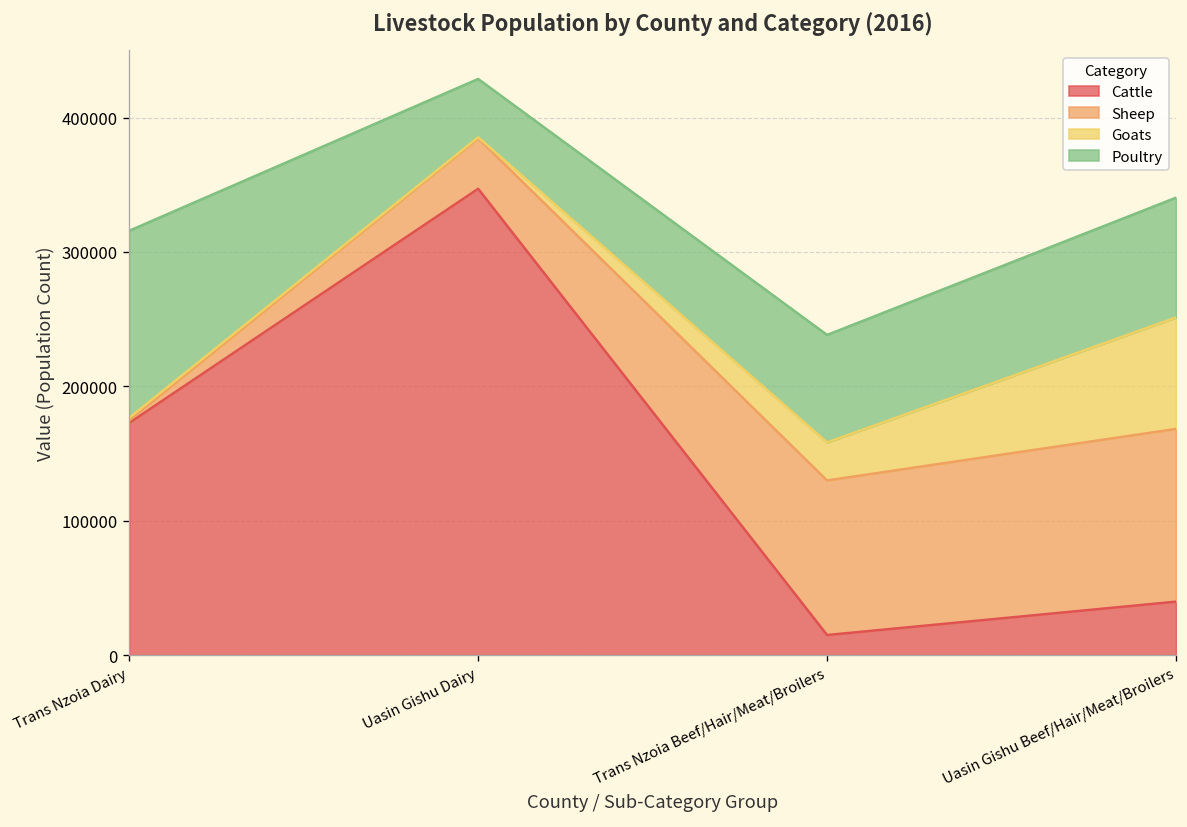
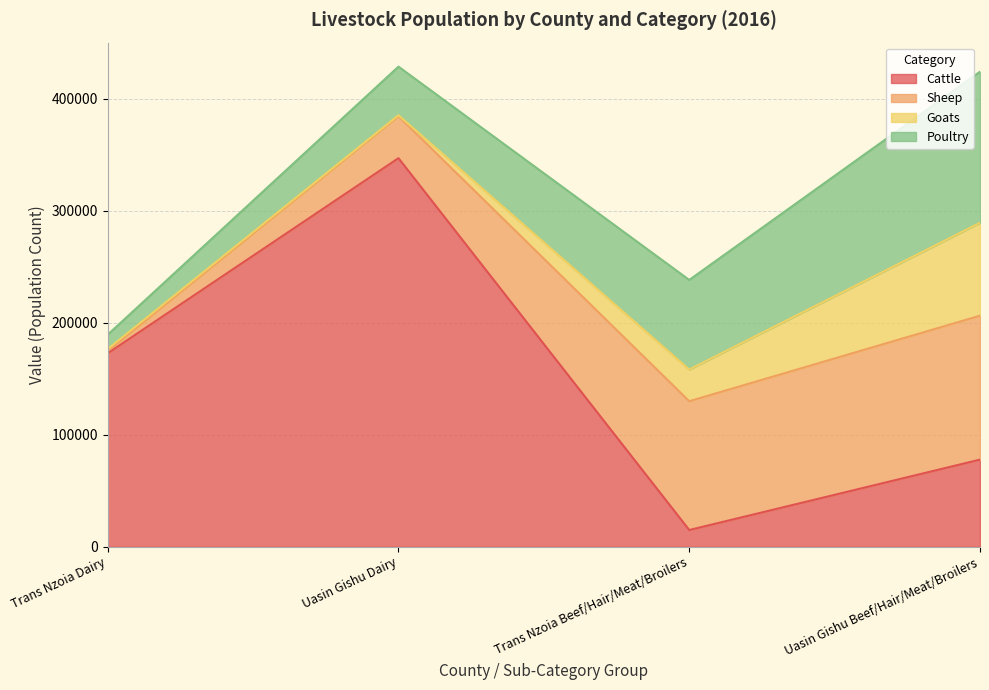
  {
    "Cattle": {
      "Uasin Gishu Dairy": 347000,
      "Trans Nzoia Beef/Hair/Meat/Broilers": 15000,
-     "Uasin Gishu Beef/Hair/Meat/Broilers": 40000
+     "Uasin Gishu Beef/Hair/Meat/Broilers": 78000
    },
    "Poultry": {
-     "Trans Nzoia Dairy": 139000,
+     "Trans Nzoia Dairy": 13000,
      "Uasin Gishu Dairy": 43000,
      "Trans Nzoia Beef/Hair/Meat/Broilers": 80000,
-     "Uasin Gishu Beef/Hair/Meat/Broilers": 89000
+     "Uasin Gishu Beef/Hair/Meat/Broilers": 135000
    }
  }
